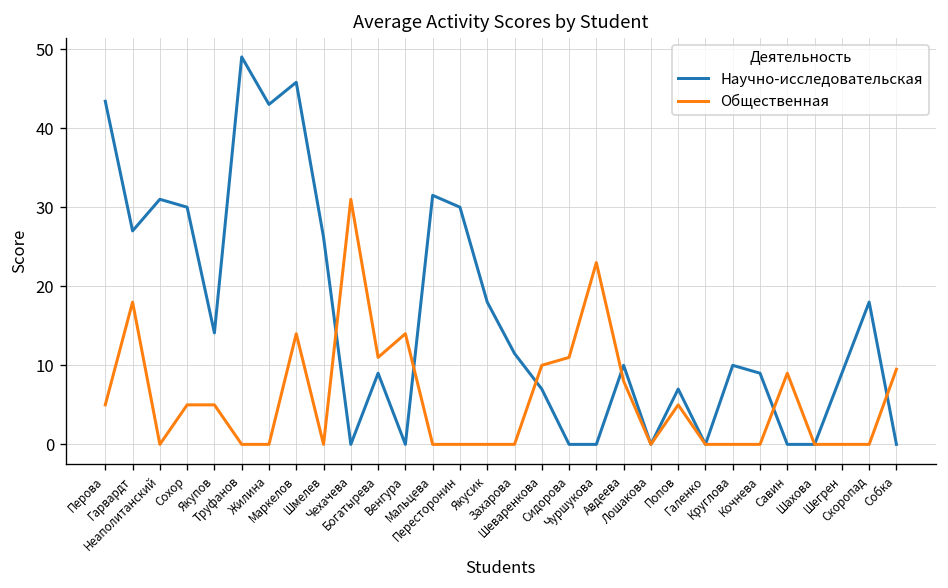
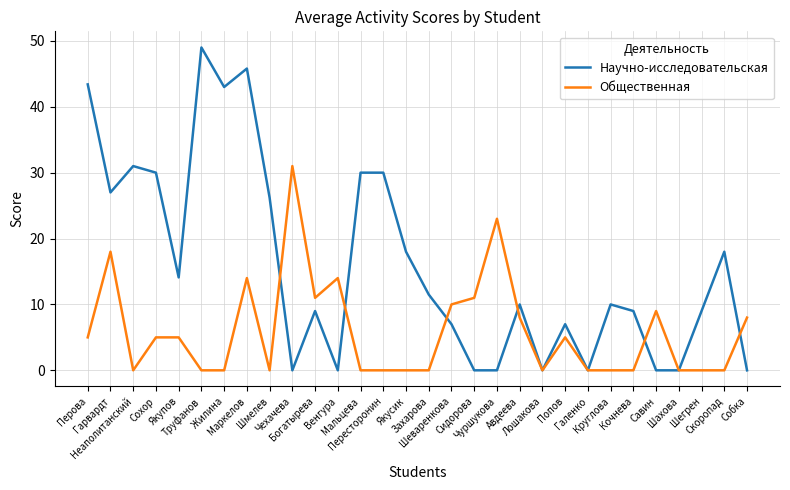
  {
    "Научно-исследовательская": {
      "Перова": 43,
      "Гарвардт": 27,
      "Неаполитанский": 31,
      "Сохор": 30,
      "Якупов": 14,
      "Труфанов": 49,
      "Жилина": 43,
      "Маркелов": 46,
      "Шмелев": 26,
      "Чехачева": 0,
      "Богатырева": 9,
      "Венгура": 0,
-     "Мальцева": 32,
+     "Мальцева": 30,
      "Пересторонин": 30,
      "Якусик": 18,
      "Захарова": 12,
      "Шеваренкова": 7,
      "Сидорова": 0,
      "Чуршукова": 0,
      "Авдеева": 10,
      "Попов": 7,
      "Круглова": 10,
      "Кочнева": 9,
      "Савин": 0,
      "Шегрен": 9,
      "Скоропад": 18,
      "Собка": 0
    },
    "Общественная": {
      "Перова": 5,
      "Гарвардт": 18,
      "Неаполитанский": 0,
      "Сохор": 5,
      "Якупов": 5,
      "Труфанов": 0,
      "Жилина": 0,
      "Маркелов": 14,
      "Шмелев": 0,
      "Чехачева": 31,
      "Богатырева": 11,
      "Венгура": 14,
      "Мальцева": 0,
      "Пересторонин": 0,
      "Якусик": 0,
      "Захарова": 0,
      "Шеваренкова": 10,
      "Сидорова": 11,
      "Чуршукова": 23,
      "Авдеева": 8,
      "Попов": 5,
      "Круглова": 0,
      "Кочнева": 0,
      "Савин": 9,
      "Шегрен": 0,
      "Скоропад": 0,
-     "Собка": 10
+     "Собка": 8
    }
  }
